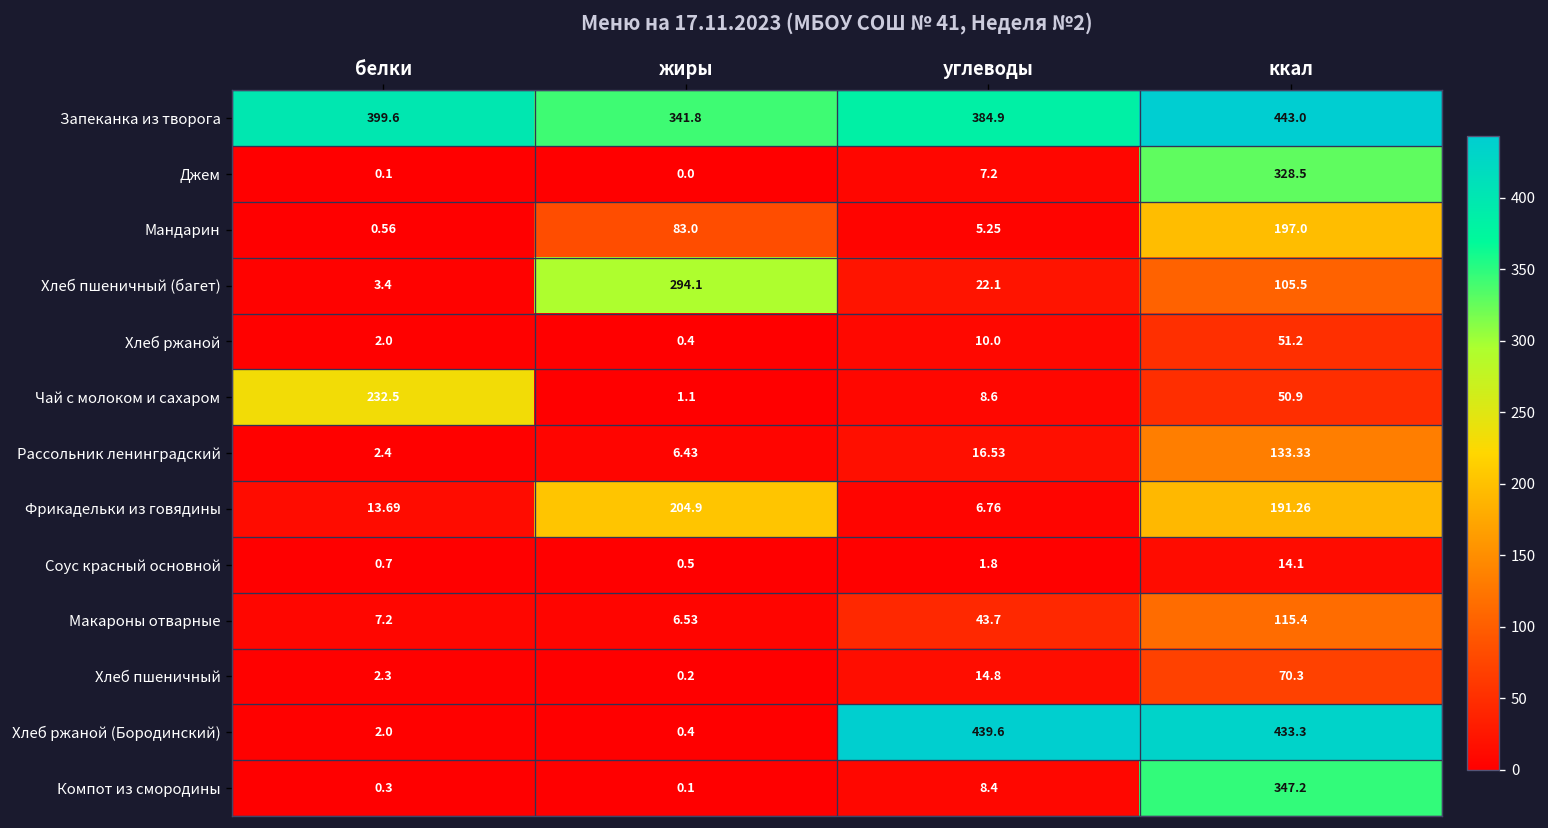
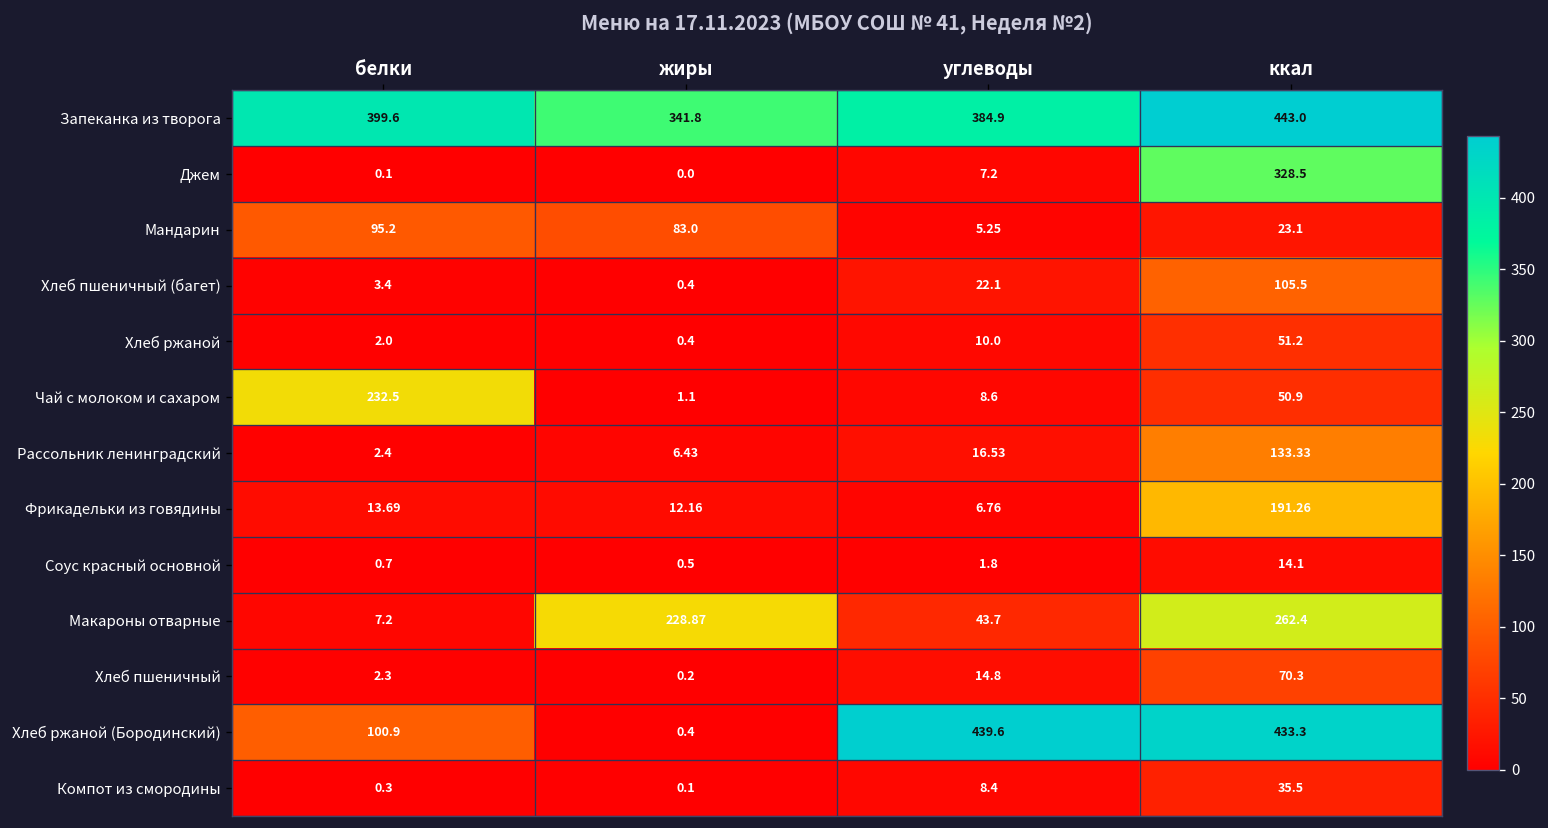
  {
    "Запеканка из творога": {
      "белки": 399.6,
      "жиры": 341.8,
      "углеводы": 384.9,
      "ккал": 443.0
    },
    "Джем": {
      "белки": 0.1,
      "жиры": 0.0,
      "углеводы": 7.2,
      "ккал": 328.5
    },
    "Мандарин": {
-     "белки": 0.56,
+     "белки": 95.2,
      "жиры": 83.0,
      "углеводы": 5.25,
-     "ккал": 197.0
+     "ккал": 23.1
    },
    "Хлеб пшеничный (багет)": {
      "белки": 3.4,
-     "жиры": 294.1,
+     "жиры": 0.4,
      "углеводы": 22.1,
      "ккал": 105.5
    },
    "Хлеб ржаной": {
      "белки": 2.0,
      "жиры": 0.4,
      "углеводы": 10.0,
      "ккал": 51.2
    },
    "Чай с молоком и сахаром": {
      "белки": 232.5,
      "жиры": 1.1,
      "углеводы": 8.6,
      "ккал": 50.9
    },
    "Рассольник ленинградский": {
      "белки": 2.4,
      "жиры": 6.43,
      "углеводы": 16.53,
      "ккал": 133.33
    },
    "Фрикадельки из говядины": {
      "белки": 13.69,
-     "жиры": 204.9,
+     "жиры": 12.16,
      "углеводы": 6.76,
      "ккал": 191.26
    },
    "Соус красный основной": {
      "белки": 0.7,
      "жиры": 0.5,
      "углеводы": 1.8,
      "ккал": 14.1
    },
    "Макароны отварные": {
      "белки": 7.2,
-     "жиры": 6.53,
+     "жиры": 228.87,
      "углеводы": 43.7,
-     "ккал": 115.4
+     "ккал": 262.4
    },
    "Хлеб пшеничный": {
      "белки": 2.3,
      "жиры": 0.2,
      "углеводы": 14.8,
      "ккал": 70.3
    },
    "Хлеб ржаной (Бородинский)": {
-     "белки": 2.0,
+     "белки": 100.9,
      "жиры": 0.4,
      "углеводы": 439.6,
      "ккал": 433.3
    },
    "Компот из смородины": {
      "белки": 0.3,
      "жиры": 0.1,
      "углеводы": 8.4,
-     "ккал": 347.2
+     "ккал": 35.5
    }
  }
